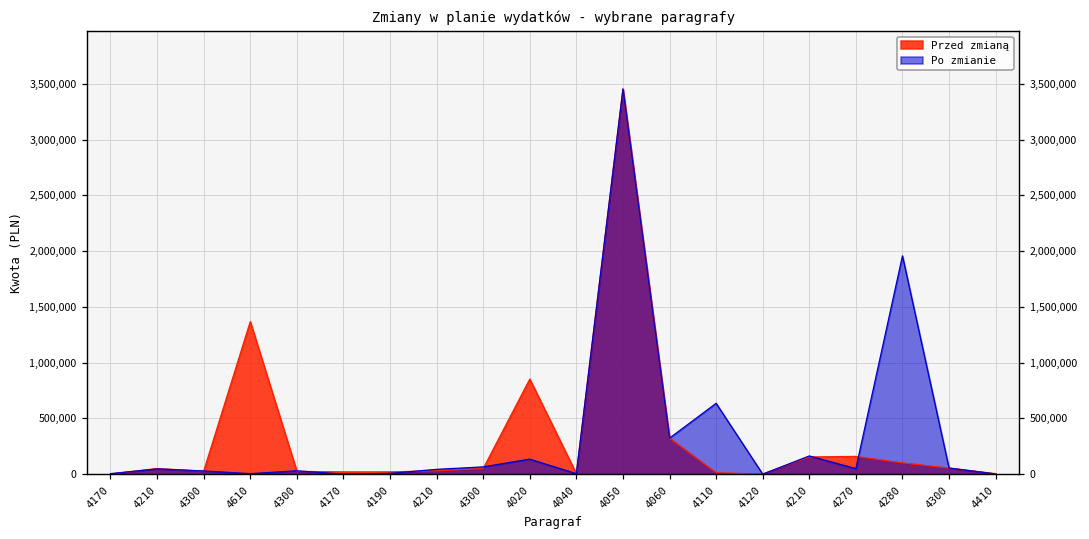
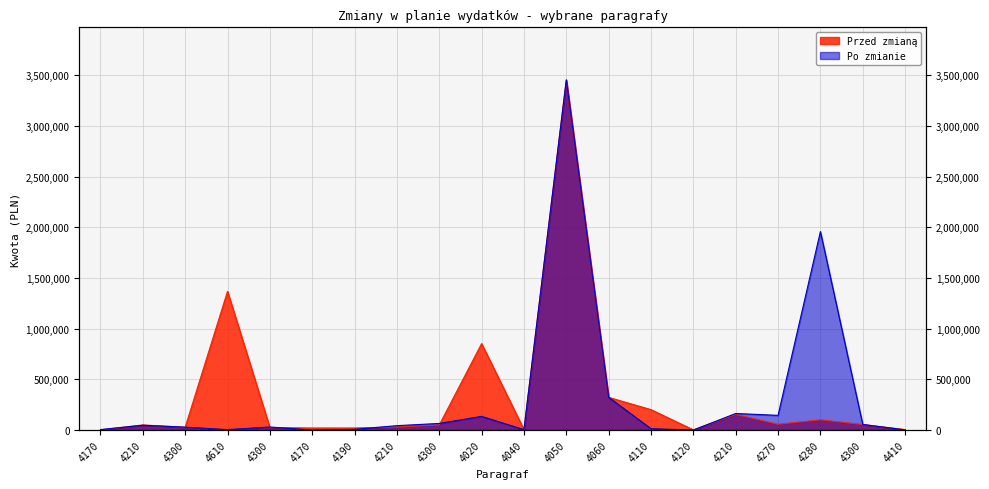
  {
    "Przed zmianą": {
      "4610": "1,370,000",
      "4020": "850,000",
-     "4110": "10,000",
-     "4270": "160,000",
+     "4110": "200,000",
+     "4270": "60,000",
      "4280": "100,000"
    },
    "Po zmianie": {
      "4610": "0",
      "4020": "130,000",
-     "4110": "640,000",
-     "4270": "50,000",
+     "4110": "10,000",
+     "4270": "140,000",
      "4280": "1,960,000"
    }
  }
